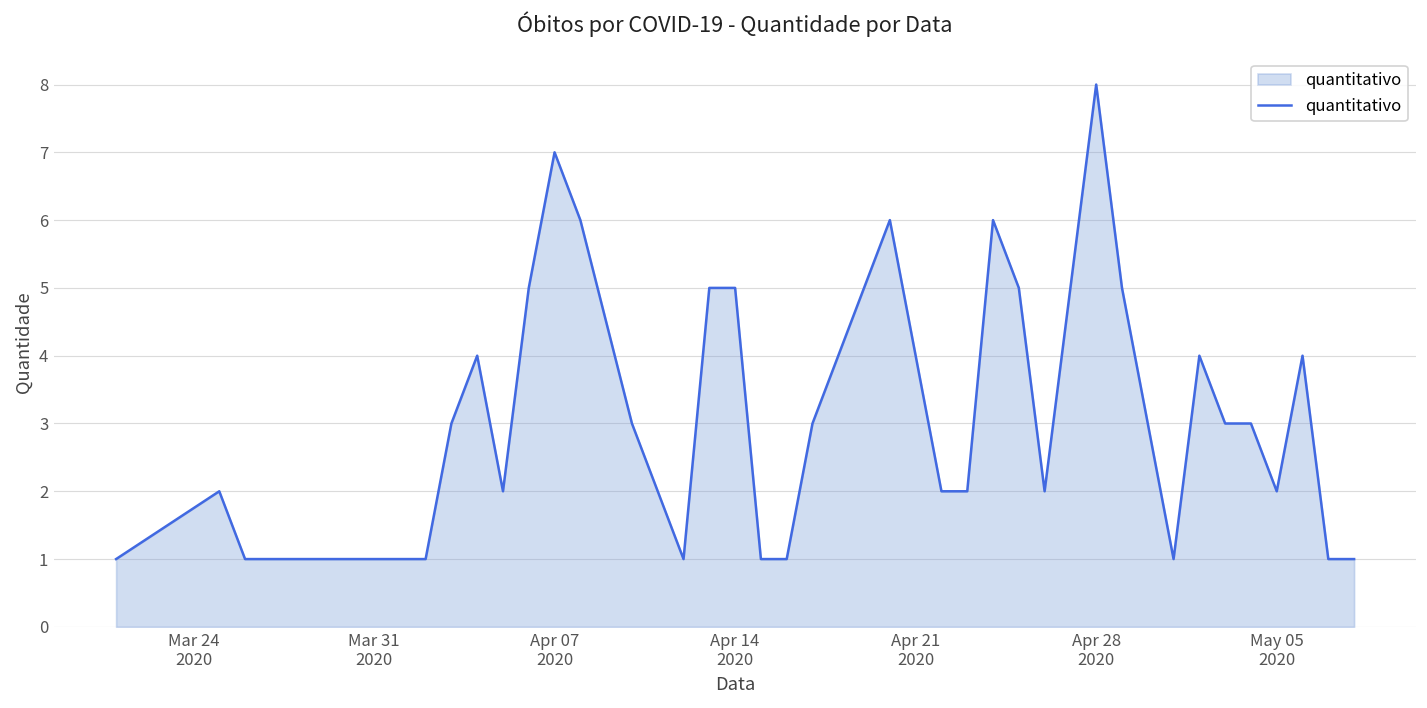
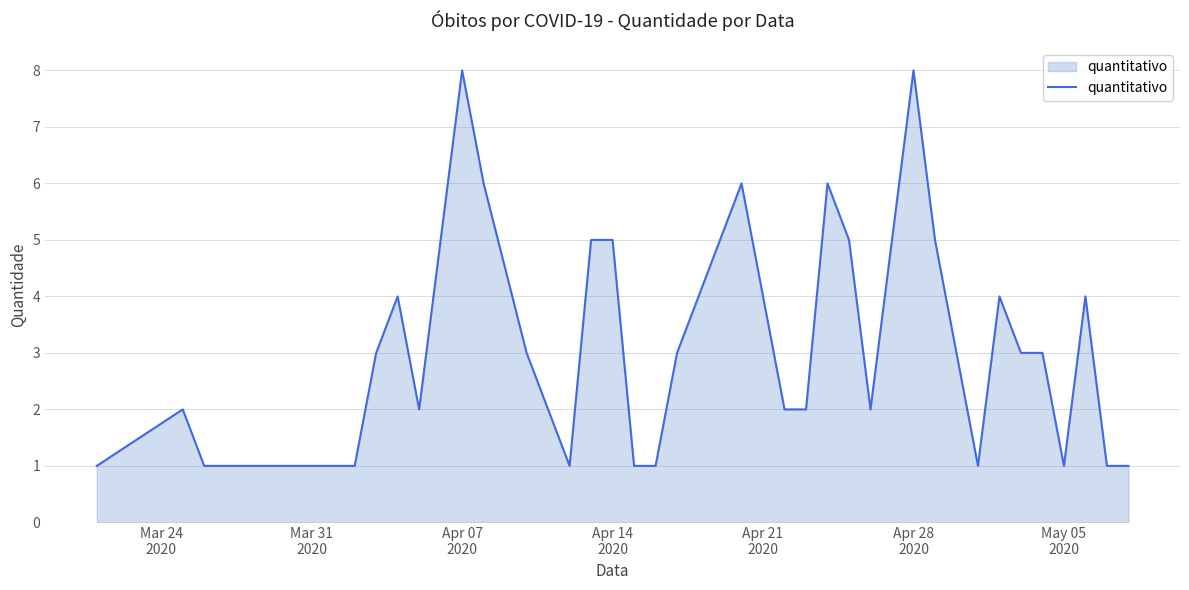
  {
    "Mar 31 2020": 1,
-   "Apr 07 2020": 7,
+   "Apr 07 2020": 8,
    "Apr 14 2020": 5,
    "Apr 21 2020": 4,
    "Apr 28 2020": 8,
-   "May 05 2020": 2
+   "May 05 2020": 1
  }
